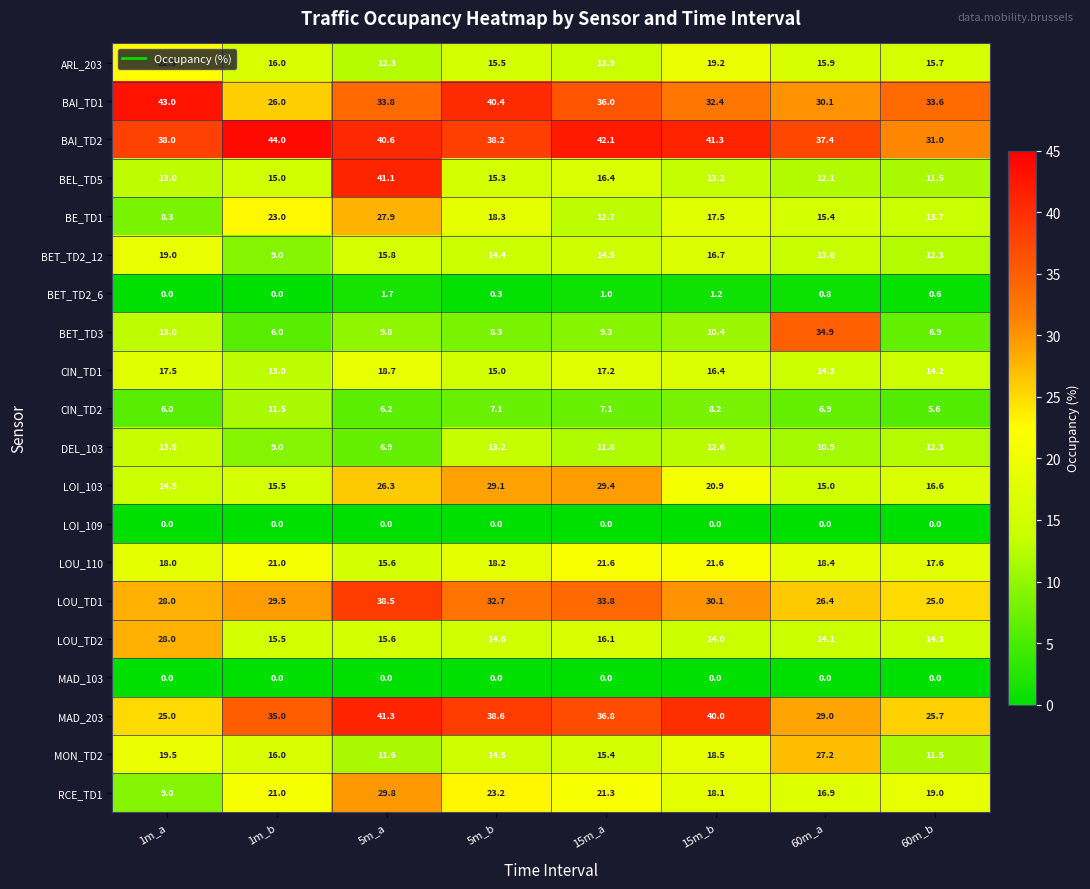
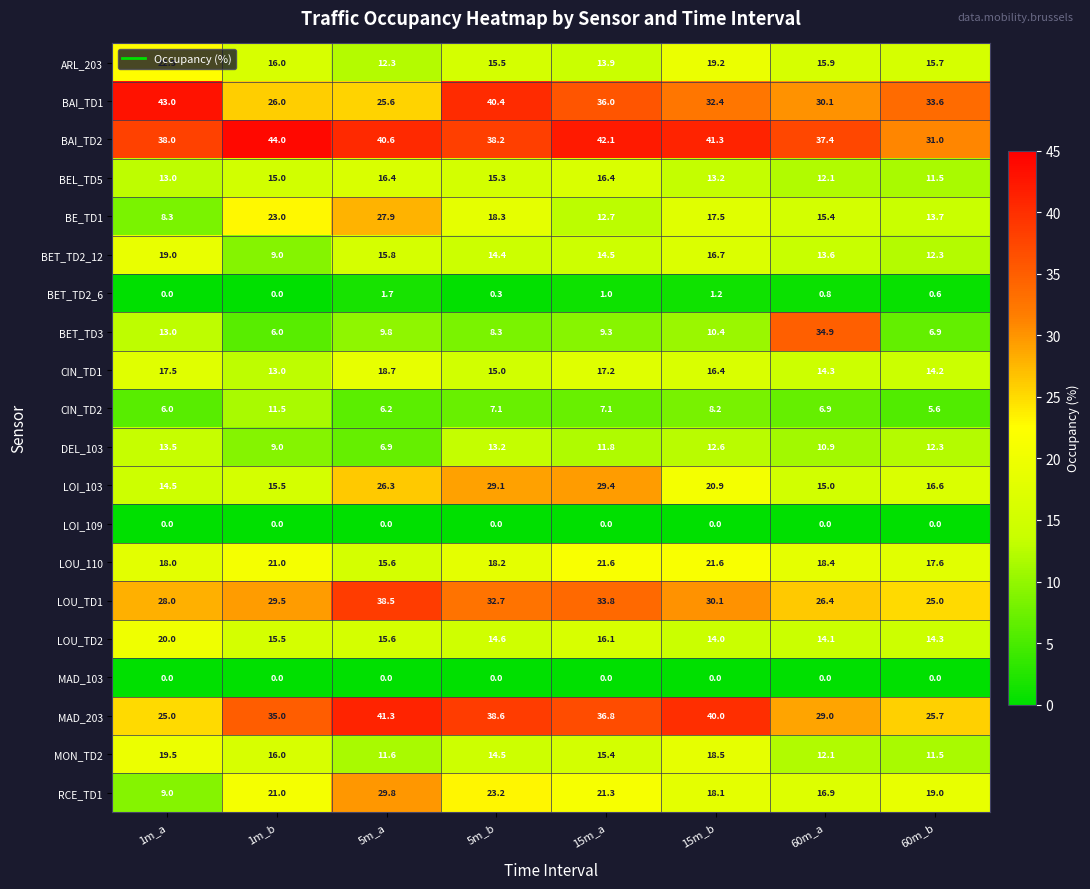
  {
    "ARL_203": {
      "1m_b": 16.0,
      "5m_a": 12.3,
      "5m_b": 15.5,
      "15m_a": 13.9,
      "15m_b": 19.2,
      "60m_a": 15.9,
      "60m_b": 15.7
    },
    "BAI_TD1": {
      "1m_a": 43.0,
      "1m_b": 26.0,
-     "5m_a": 33.8,
+     "5m_a": 25.6,
      "5m_b": 40.4,
      "15m_a": 36.0,
      "15m_b": 32.4,
      "60m_a": 30.1,
      "60m_b": 33.6
    },
    "BAI_TD2": {
      "1m_a": 38.0,
      "1m_b": 44.0,
      "5m_a": 40.6,
      "5m_b": 38.2,
      "15m_a": 42.1,
      "15m_b": 41.3,
      "60m_a": 37.4,
      "60m_b": 31.0
    },
    "BEL_TD5": {
      "1m_a": 13.0,
      "1m_b": 15.0,
-     "5m_a": 41.1,
+     "5m_a": 16.4,
      "5m_b": 15.3,
      "15m_a": 16.4,
      "15m_b": 13.2,
      "60m_a": 12.1,
      "60m_b": 11.5
    },
    "BE_TD1": {
      "1m_a": 8.3,
      "1m_b": 23.0,
      "5m_a": 27.9,
      "5m_b": 18.3,
      "15m_a": 12.7,
      "15m_b": 17.5,
      "60m_a": 15.4,
      "60m_b": 13.7
    },
    "BET_TD2_12": {
      "1m_a": 19.0,
      "1m_b": 9.0,
      "5m_a": 15.8,
      "5m_b": 14.4,
      "15m_a": 14.5,
      "15m_b": 16.7,
      "60m_a": 13.6,
      "60m_b": 12.3
    },
    "BET_TD2_6": {
      "1m_a": 0.0,
      "1m_b": 0.0,
      "5m_a": 1.7,
      "5m_b": 0.3,
      "15m_a": 1.0,
      "15m_b": 1.2,
      "60m_a": 0.8,
      "60m_b": 0.6
    },
    "BET_TD3": {
      "1m_a": 13.0,
      "1m_b": 6.0,
      "5m_a": 9.8,
      "5m_b": 8.3,
      "15m_a": 9.3,
      "15m_b": 10.4,
      "60m_a": 34.9,
      "60m_b": 6.9
    },
    "CIN_TD1": {
      "1m_a": 17.5,
      "1m_b": 13.0,
      "5m_a": 18.7,
      "5m_b": 15.0,
      "15m_a": 17.2,
      "15m_b": 16.4,
      "60m_a": 14.3,
      "60m_b": 14.2
    },
    "CIN_TD2": {
      "1m_a": 6.0,
      "1m_b": 11.5,
      "5m_a": 6.2,
      "5m_b": 7.1,
      "15m_a": 7.1,
      "15m_b": 8.2,
      "60m_a": 6.9,
      "60m_b": 5.6
    },
    "DEL_103": {
      "1m_a": 13.5,
      "1m_b": 9.0,
      "5m_a": 6.9,
      "5m_b": 13.2,
      "15m_a": 11.8,
      "15m_b": 12.6,
      "60m_a": 10.9,
      "60m_b": 12.3
    },
    "LOI_103": {
      "1m_a": 14.5,
      "1m_b": 15.5,
      "5m_a": 26.3,
      "5m_b": 29.1,
      "15m_a": 29.4,
      "15m_b": 20.9,
      "60m_a": 15.0,
      "60m_b": 16.6
    },
    "LOI_109": {
      "1m_a": 0.0,
      "1m_b": 0.0,
      "5m_a": 0.0,
      "5m_b": 0.0,
      "15m_a": 0.0,
      "15m_b": 0.0,
      "60m_a": 0.0,
      "60m_b": 0.0
    },
    "LOU_110": {
      "1m_a": 18.0,
      "1m_b": 21.0,
      "5m_a": 15.6,
      "5m_b": 18.2,
      "15m_a": 21.6,
      "15m_b": 21.6,
      "60m_a": 18.4,
      "60m_b": 17.6
    },
    "LOU_TD1": {
      "1m_a": 28.0,
      "1m_b": 29.5,
      "5m_a": 38.5,
      "5m_b": 32.7,
      "15m_a": 33.8,
      "15m_b": 30.1,
      "60m_a": 26.4,
      "60m_b": 25.0
    },
    "LOU_TD2": {
-     "1m_a": 28.0,
+     "1m_a": 20.0,
      "1m_b": 15.5,
      "5m_a": 15.6,
      "5m_b": 14.6,
      "15m_a": 16.1,
      "15m_b": 14.0,
      "60m_a": 14.1,
      "60m_b": 14.3
    },
    "MAD_103": {
      "1m_a": 0.0,
      "1m_b": 0.0,
      "5m_a": 0.0,
      "5m_b": 0.0,
      "15m_a": 0.0,
      "15m_b": 0.0,
      "60m_a": 0.0,
      "60m_b": 0.0
    },
    "MAD_203": {
      "1m_a": 25.0,
      "1m_b": 35.0,
      "5m_a": 41.3,
      "5m_b": 38.6,
      "15m_a": 36.8,
      "15m_b": 40.0,
      "60m_a": 29.0,
      "60m_b": 25.7
    },
    "MON_TD2": {
      "1m_a": 19.5,
      "1m_b": 16.0,
      "5m_a": 11.6,
      "5m_b": 14.5,
      "15m_a": 15.4,
      "15m_b": 18.5,
-     "60m_a": 27.2,
+     "60m_a": 12.1,
      "60m_b": 11.5
    },
    "RCE_TD1": {
      "1m_a": 9.0,
      "1m_b": 21.0,
      "5m_a": 29.8,
      "5m_b": 23.2,
      "15m_a": 21.3,
      "15m_b": 18.1,
      "60m_a": 16.9,
      "60m_b": 19.0
    }
  }
